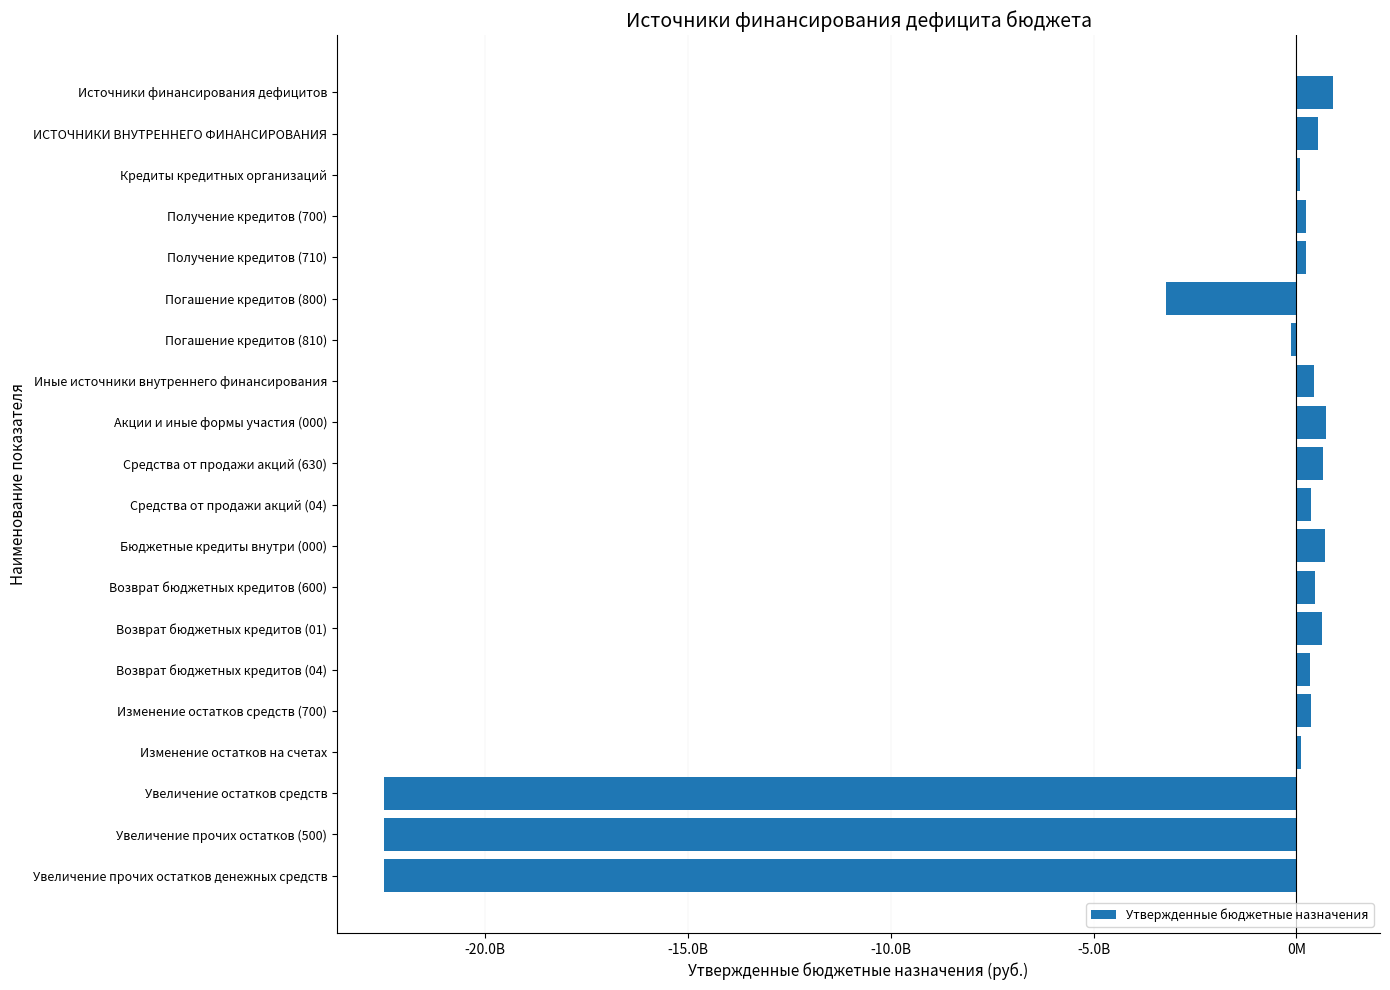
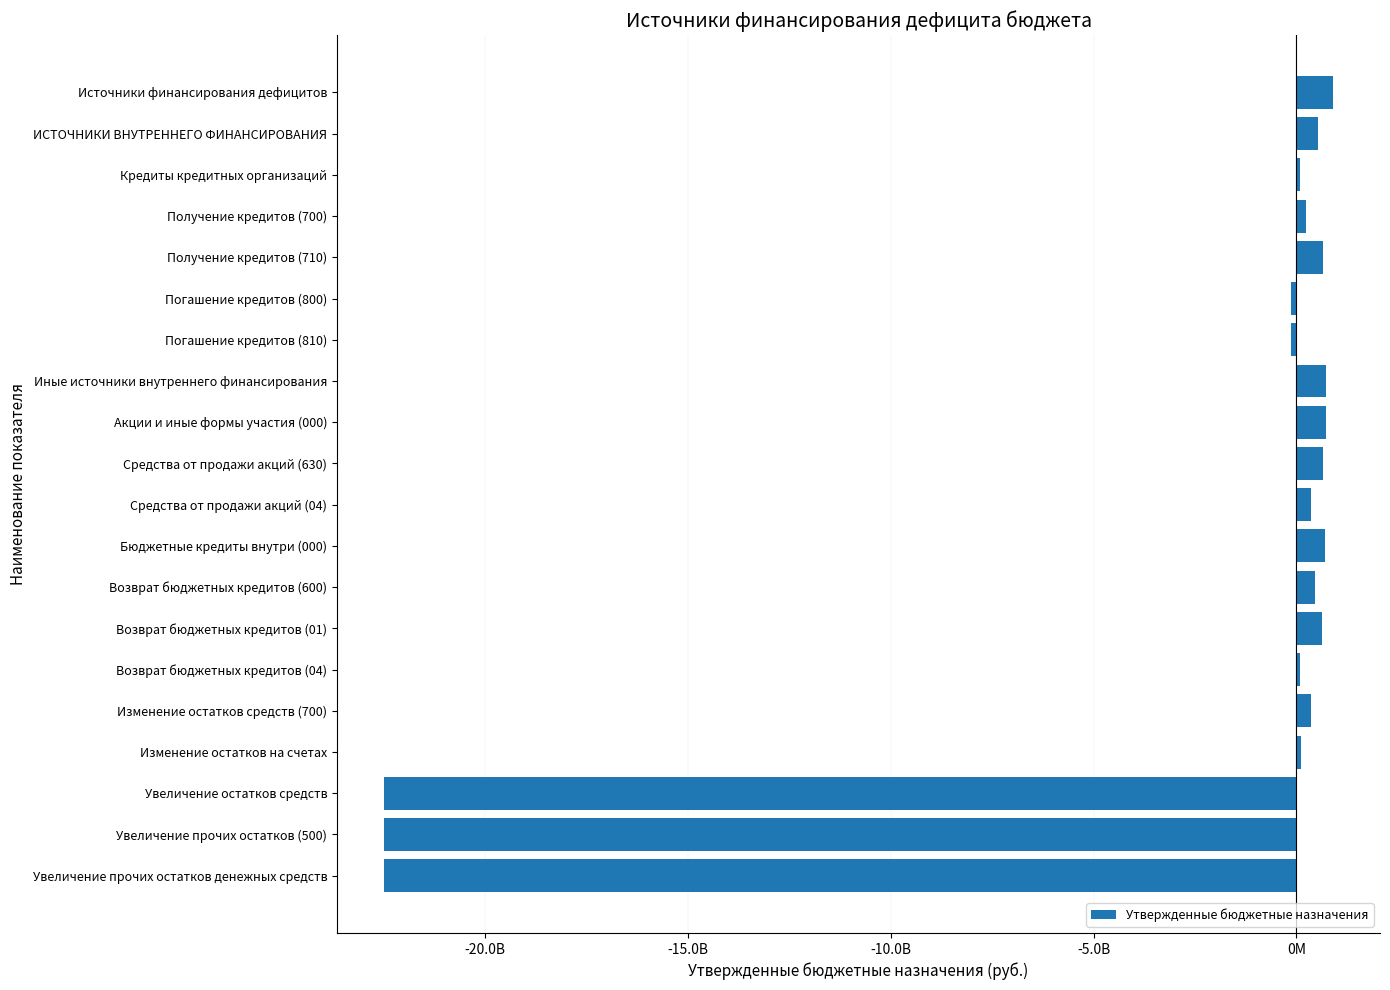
  {
    "Источники финансирования дефицитов": 900000000,
    "ИСТОЧНИКИ ВНУТРЕННЕГО ФИНАНСИРОВАНИЯ": 500000000,
    "Кредиты кредитных организаций": 100000000,
    "Получение кредитов (700)": 200000000,
-   "Получение кредитов (710)": 200000000,
-   "Погашение кредитов (800)": -3200000000,
+   "Получение кредитов (710)": 700000000,
+   "Погашение кредитов (800)": -100000000,
    "Погашение кредитов (810)": -100000000,
-   "Иные источники внутреннего финансирования": 400000000,
+   "Иные источники внутреннего финансирования": 700000000,
    "Акции и иные формы участия (000)": 700000000,
    "Средства от продажи акций (630)": 700000000,
    "Средства от продажи акций (04)": 300000000,
    "Бюджетные кредиты внутри (000)": 700000000,
    "Возврат бюджетных кредитов (600)": 500000000,
    "Возврат бюджетных кредитов (01)": 600000000,
-   "Возврат бюджетных кредитов (04)": 300000000,
+   "Возврат бюджетных кредитов (04)": 100000000,
    "Изменение остатков средств (700)": 400000000,
    "Изменение остатков на счетах": 100000000,
    "Увеличение остатков средств": -22500000000,
    "Увеличение прочих остатков (500)": -22500000000,
    "Увеличение прочих остатков денежных средств": -22500000000
  }
